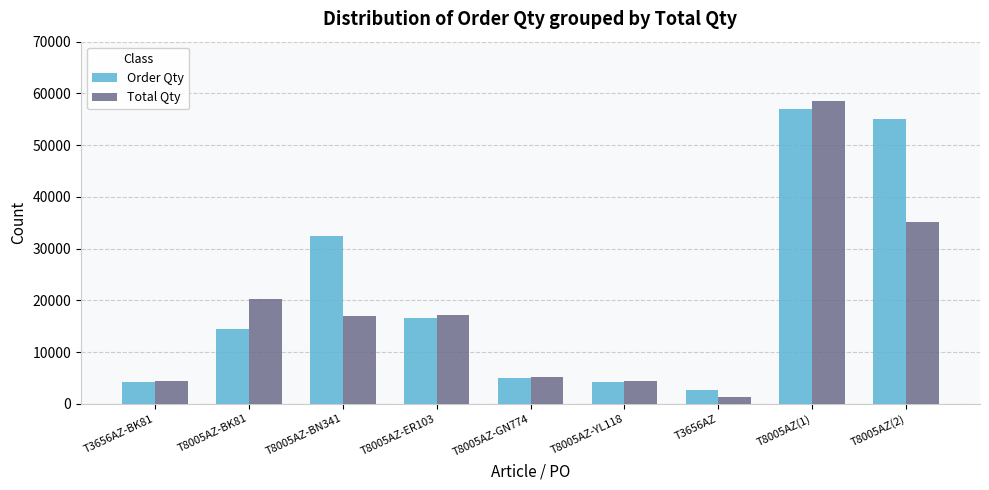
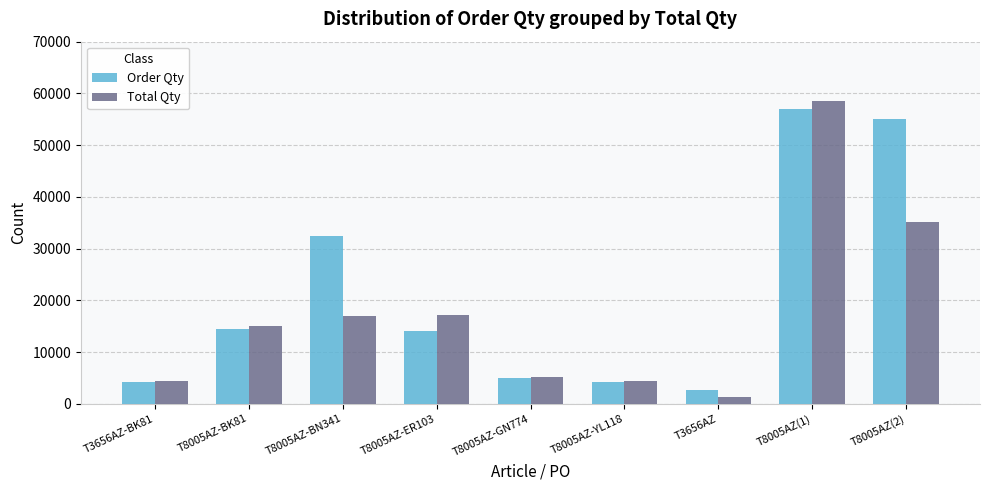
  {
    "Order Qty": {
      "T3656AZ-BK81": 4000,
      "T8005AZ-BK81": 15000,
      "T8005AZ-BN341": 32000,
-     "T8005AZ-ER103": 17000,
+     "T8005AZ-ER103": 14000,
      "T8005AZ-GN774": 5000,
      "T8005AZ-YL118": 4000,
      "T3656AZ": 3000,
      "T8005AZ(1)": 57000,
      "T8005AZ(2)": 55000
    },
    "Total Qty": {
      "T3656AZ-BK81": 4000,
-     "T8005AZ-BK81": 20000,
+     "T8005AZ-BK81": 15000,
      "T8005AZ-BN341": 17000,
      "T8005AZ-ER103": 17000,
      "T8005AZ-GN774": 5000,
      "T8005AZ-YL118": 4000,
      "T3656AZ": 1000,
      "T8005AZ(1)": 59000,
      "T8005AZ(2)": 35000
    }
  }
